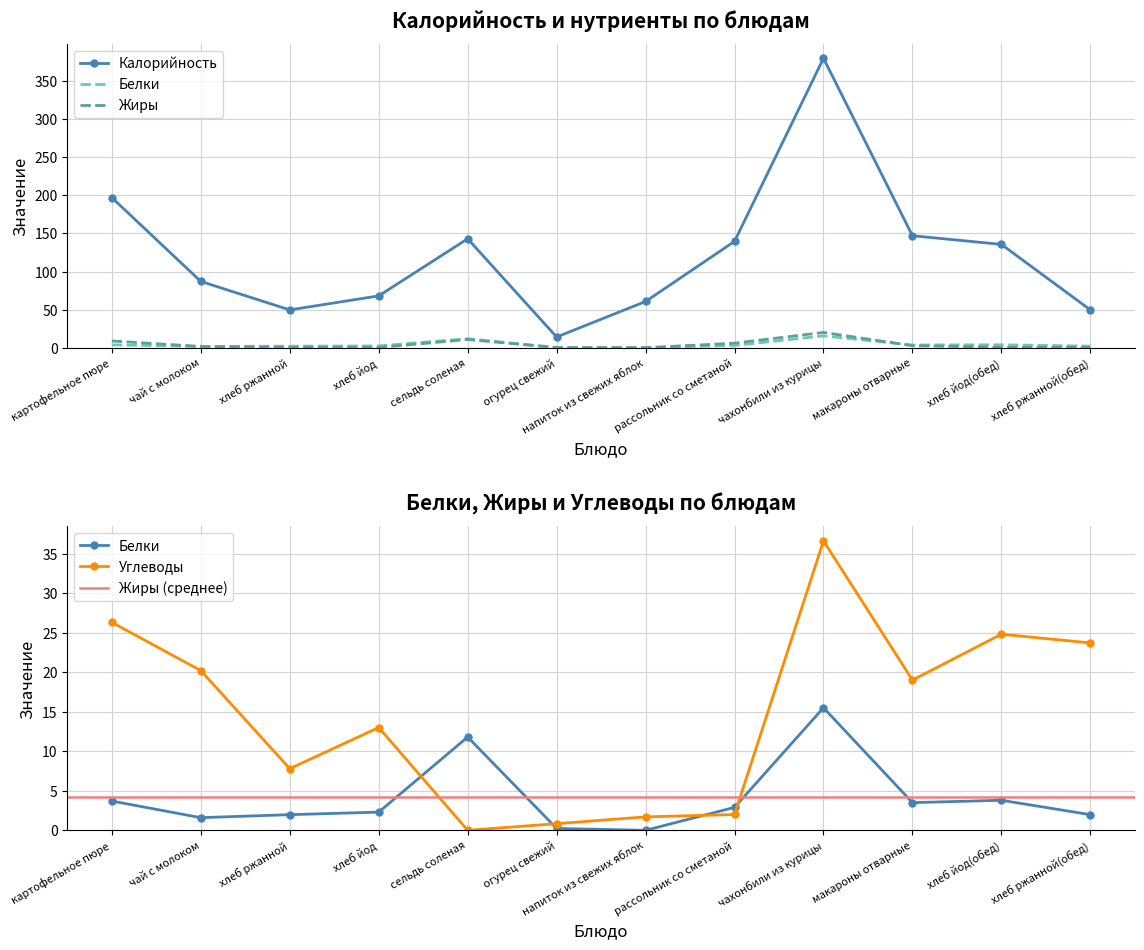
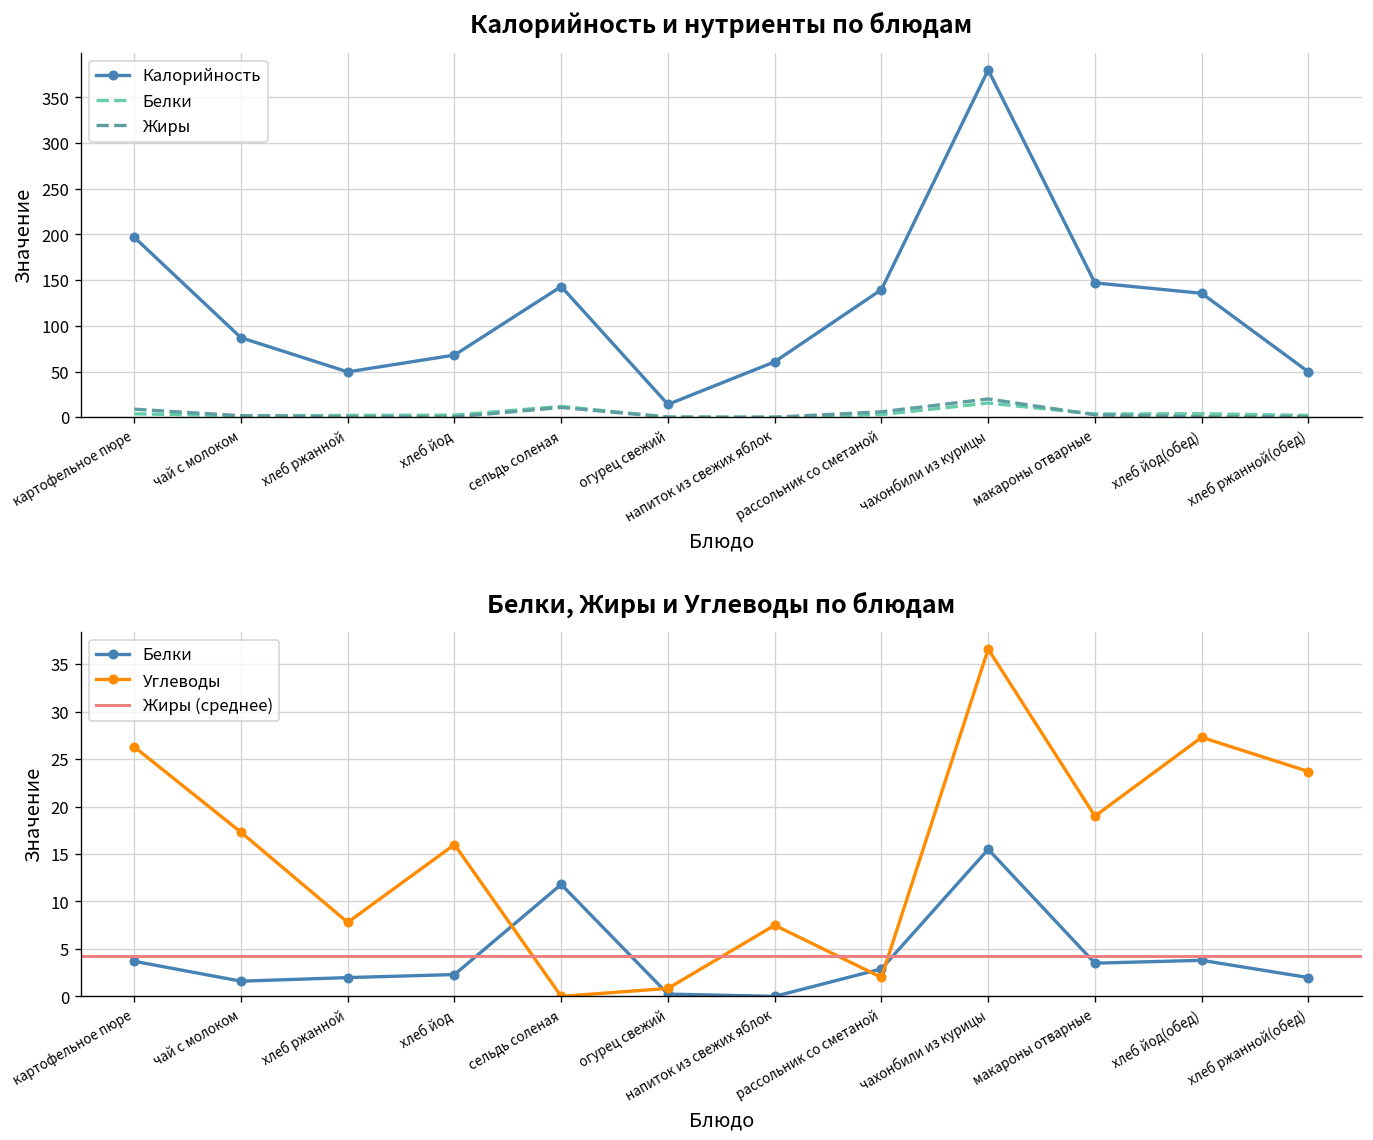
  {
    "Белки, Жиры и Углеводы по блюдам": {
      "Белки": {
        "картофельное пюре": 4,
        "чай с молоком": 2,
        "хлеб ржанной": 2,
        "хлеб йод": 2,
        "сельдь соленая": 12,
        "огурец свежий": 0,
        "напиток из свежих яблок": 0,
        "рассольник со сметаной": 3,
        "чахонбили из курицы": 16,
        "макароны отварные": 4,
        "хлеб йод(обед)": 4,
        "хлеб ржанной(обед)": 2
      },
      "Углеводы": {
        "картофельное пюре": 26,
-       "чай с молоком": 20,
+       "чай с молоком": 17,
        "хлеб ржанной": 8,
-       "хлеб йод": 13,
+       "хлеб йод": 16,
        "сельдь соленая": 0,
        "огурец свежий": 1,
-       "напиток из свежих яблок": 2,
+       "напиток из свежих яблок": 8,
        "рассольник со сметаной": 2,
        "чахонбили из курицы": 37,
        "макароны отварные": 19,
-       "хлеб йод(обед)": 25,
+       "хлеб йод(обед)": 27,
        "хлеб ржанной(обед)": 24
      }
    }
  }
